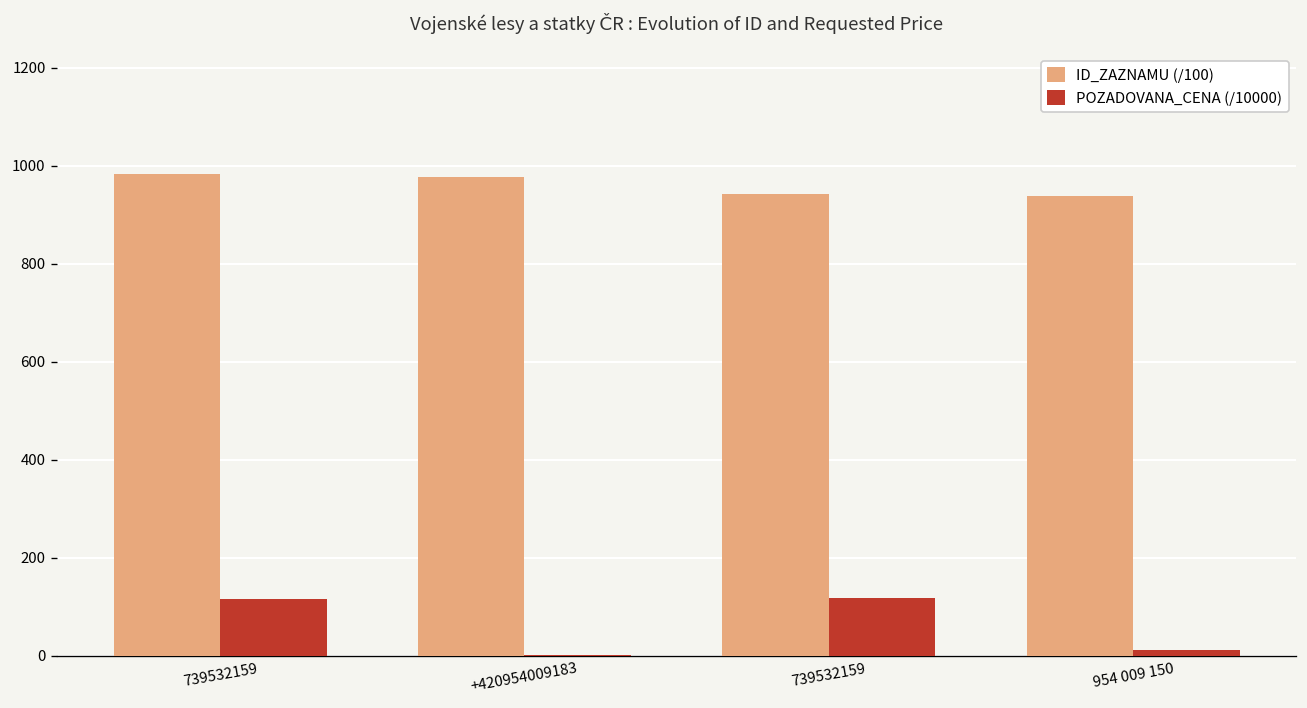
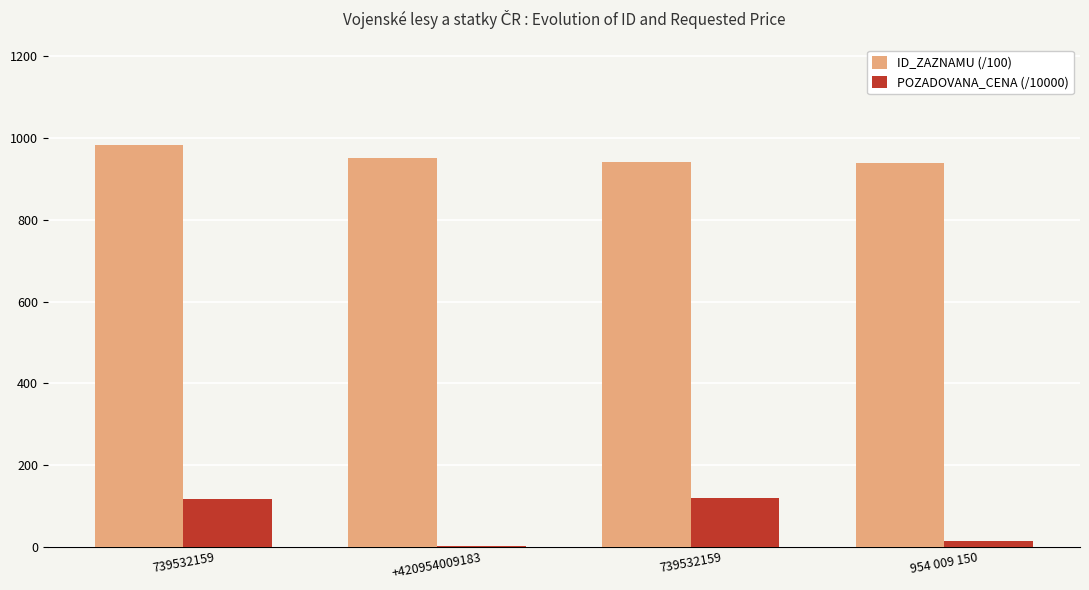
  {
    "ID_ZAZNAMU (/100)": {
-     "+420954009183": 980,
+     "+420954009183": 950,
      "954 009 150": 940
    },
    "POZADOVANA_CENA (/10000)": {
      "954 009 150": 10
    }
  }
